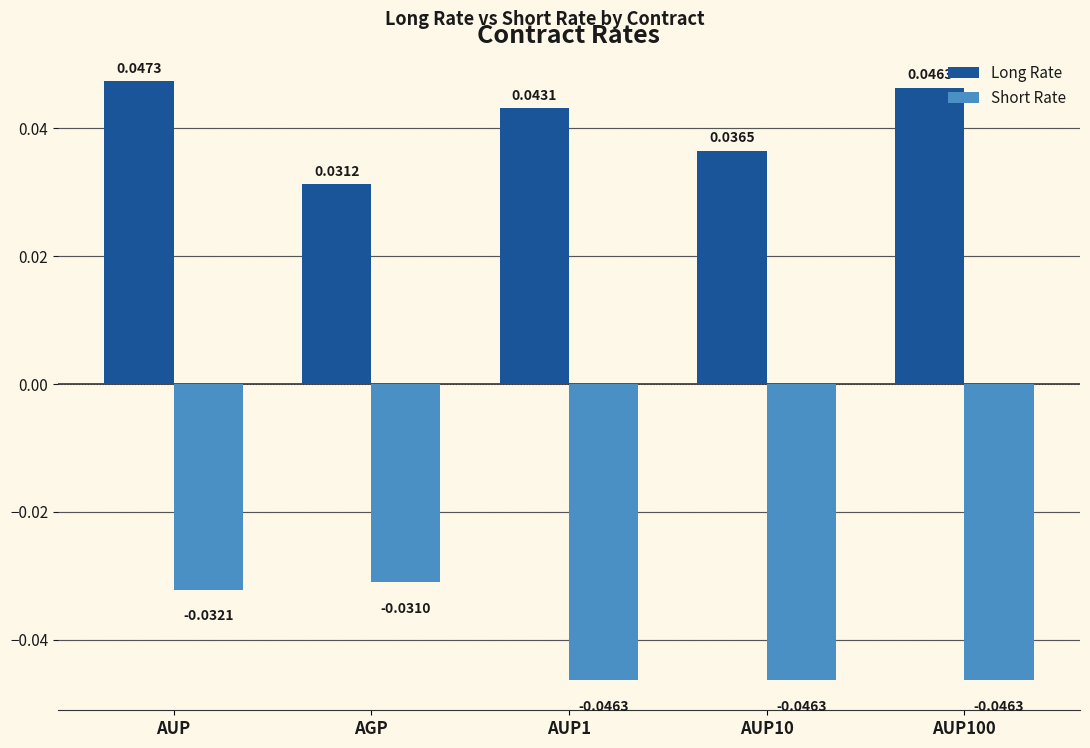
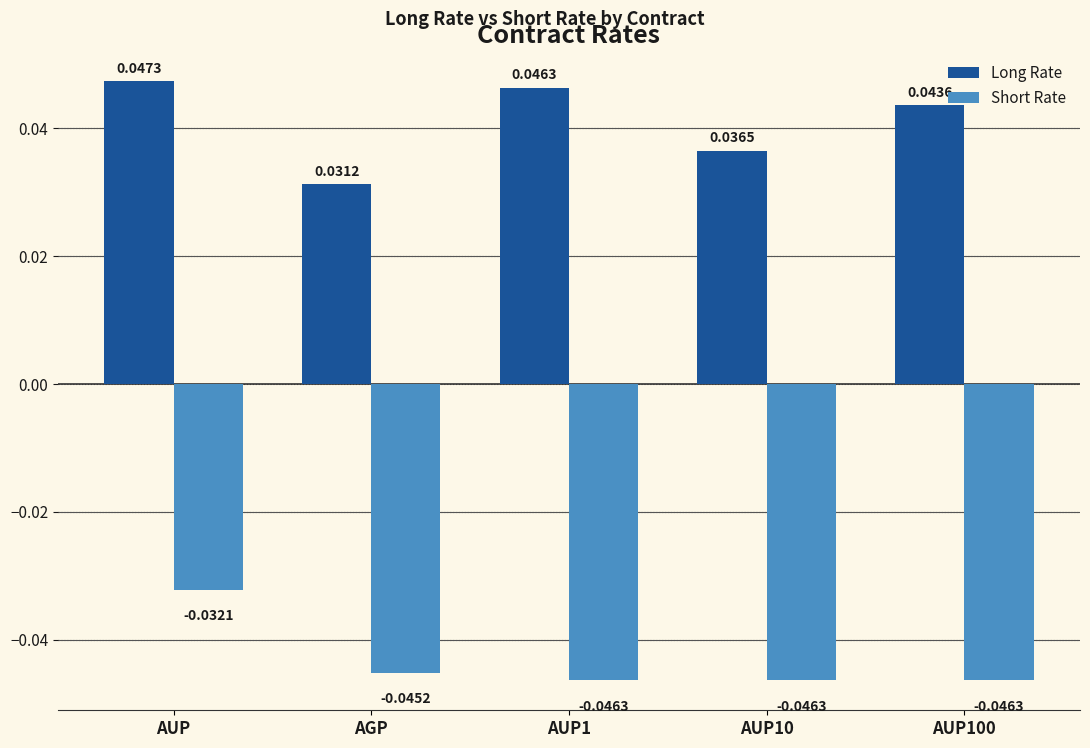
  {
    "Long Rate": {
      "AUP": 0.0473,
      "AGP": 0.0312,
-     "AUP1": 0.0431,
+     "AUP1": 0.0463,
      "AUP10": 0.0365,
-     "AUP100": 0.0463
+     "AUP100": 0.0436
    },
    "Short Rate": {
      "AUP": -0.0321,
-     "AGP": -0.0310,
+     "AGP": -0.0452,
      "AUP1": -0.0463,
      "AUP10": -0.0463,
      "AUP100": -0.0463
    }
  }
